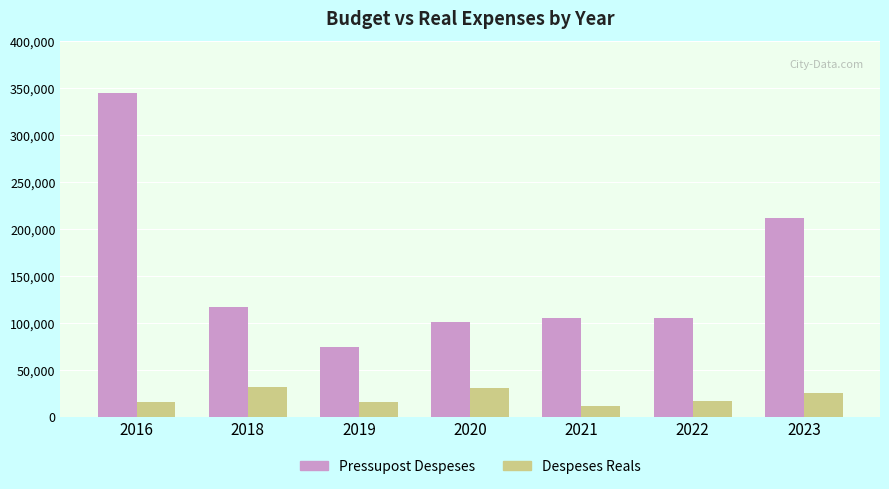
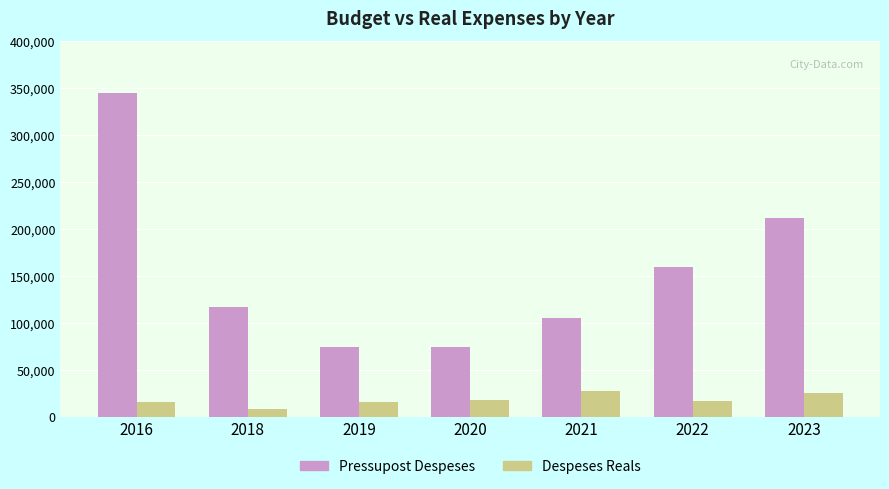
  {
    "Pressupost Despeses": {
      "2016": "350,000",
      "2018": "120,000",
      "2019": "80,000",
-     "2020": "100,000",
+     "2020": "80,000",
      "2021": "110,000",
-     "2022": "110,000",
+     "2022": "160,000",
      "2023": "210,000"
    },
    "Despeses Reals": {
      "2016": "20,000",
-     "2018": "30,000",
+     "2018": "10,000",
      "2019": "20,000",
-     "2020": "30,000",
-     "2021": "10,000",
+     "2020": "20,000",
+     "2021": "30,000",
      "2022": "20,000",
      "2023": "20,000"
    }
  }
